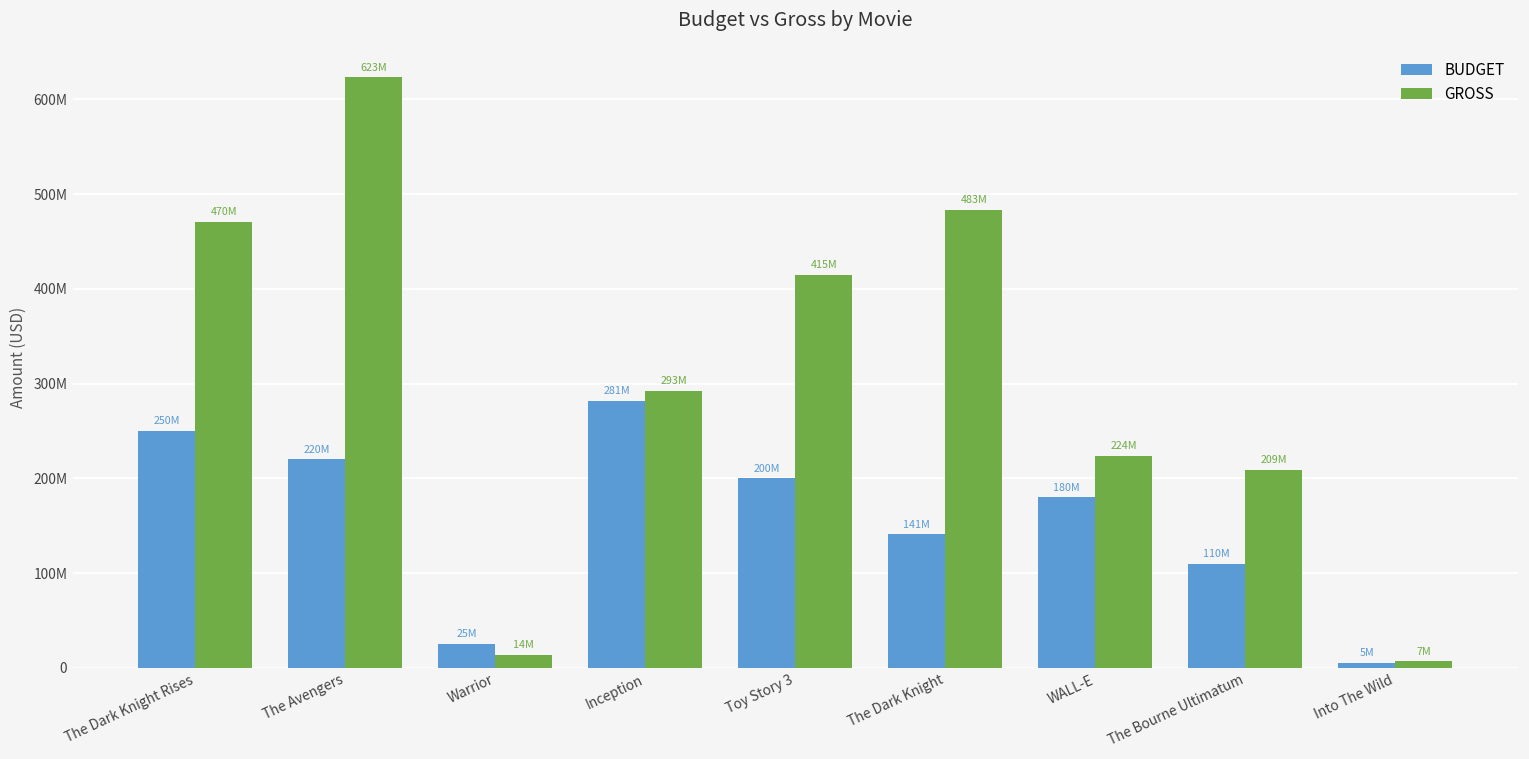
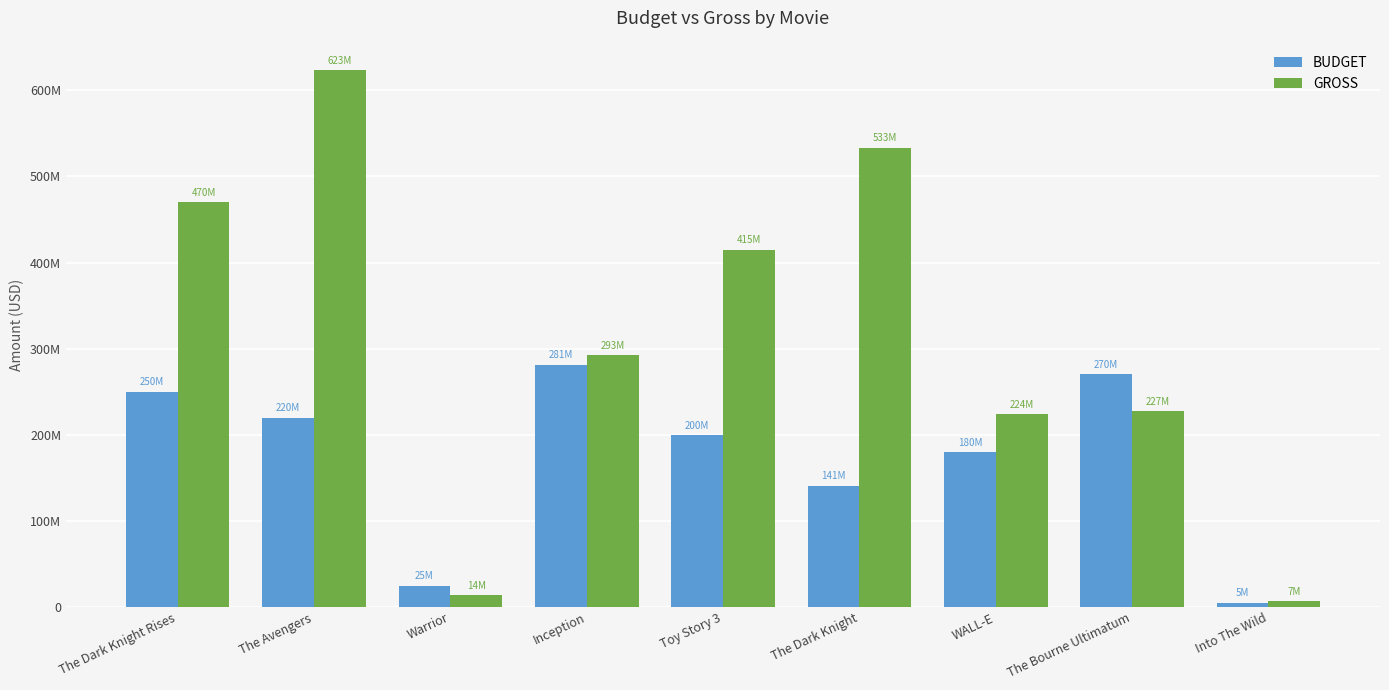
  {
    "BUDGET": {
      "The Dark Knight Rises": "250M",
      "The Avengers": "220M",
      "Warrior": "25M",
      "Inception": "281M",
      "Toy Story 3": "200M",
      "The Dark Knight": "141M",
      "WALL-E": "180M",
-     "The Bourne Ultimatum": "110M",
+     "The Bourne Ultimatum": "270M",
      "Into The Wild": "5M"
    },
    "GROSS": {
      "The Dark Knight Rises": "470M",
      "The Avengers": "623M",
      "Warrior": "14M",
      "Inception": "293M",
      "Toy Story 3": "415M",
-     "The Dark Knight": "483M",
+     "The Dark Knight": "533M",
      "WALL-E": "224M",
-     "The Bourne Ultimatum": "209M",
+     "The Bourne Ultimatum": "227M",
      "Into The Wild": "7M"
    }
  }
